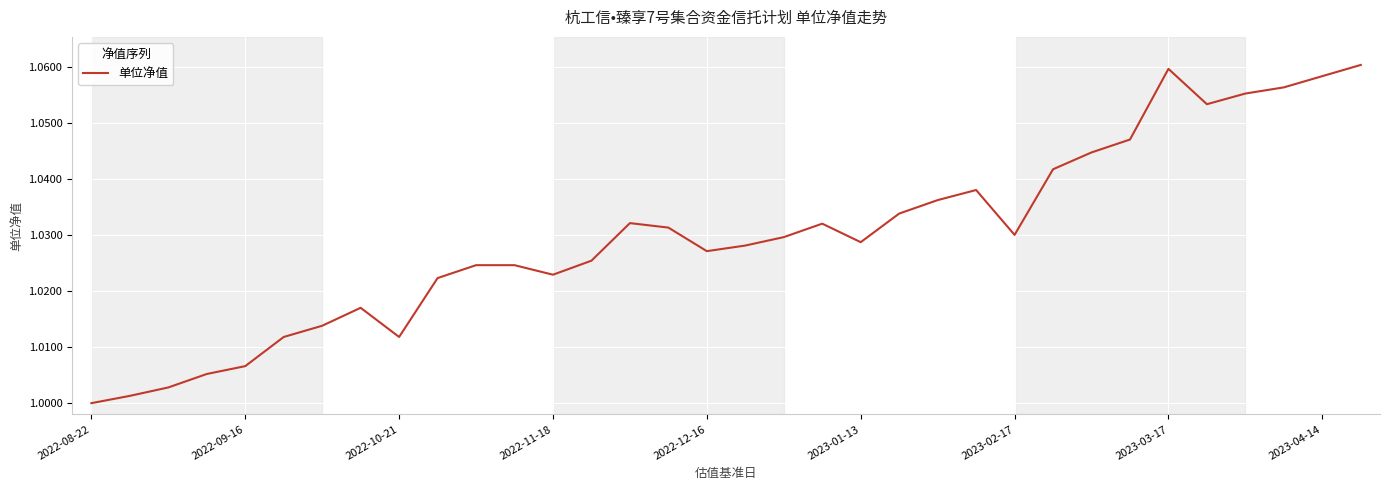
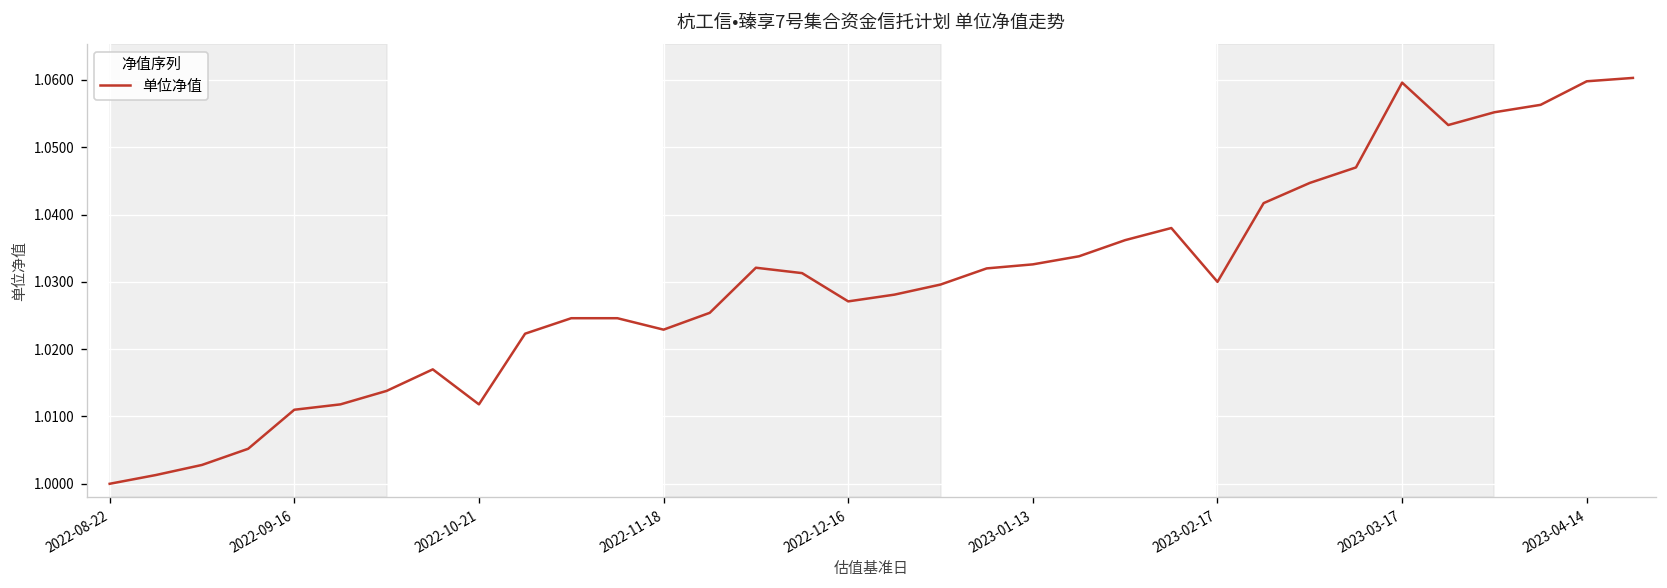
  {
    "2022-08-22": 1.000,
-   "2022-09-16": 1.007,
+   "2022-09-16": 1.011,
    "2022-10-21": 1.012,
    "2022-11-18": 1.023,
    "2022-12-16": 1.027,
-   "2023-01-13": 1.029,
+   "2023-01-13": 1.033,
    "2023-02-17": 1.030,
    "2023-03-17": 1.060,
-   "2023-04-14": 1.058
+   "2023-04-14": 1.060
  }
